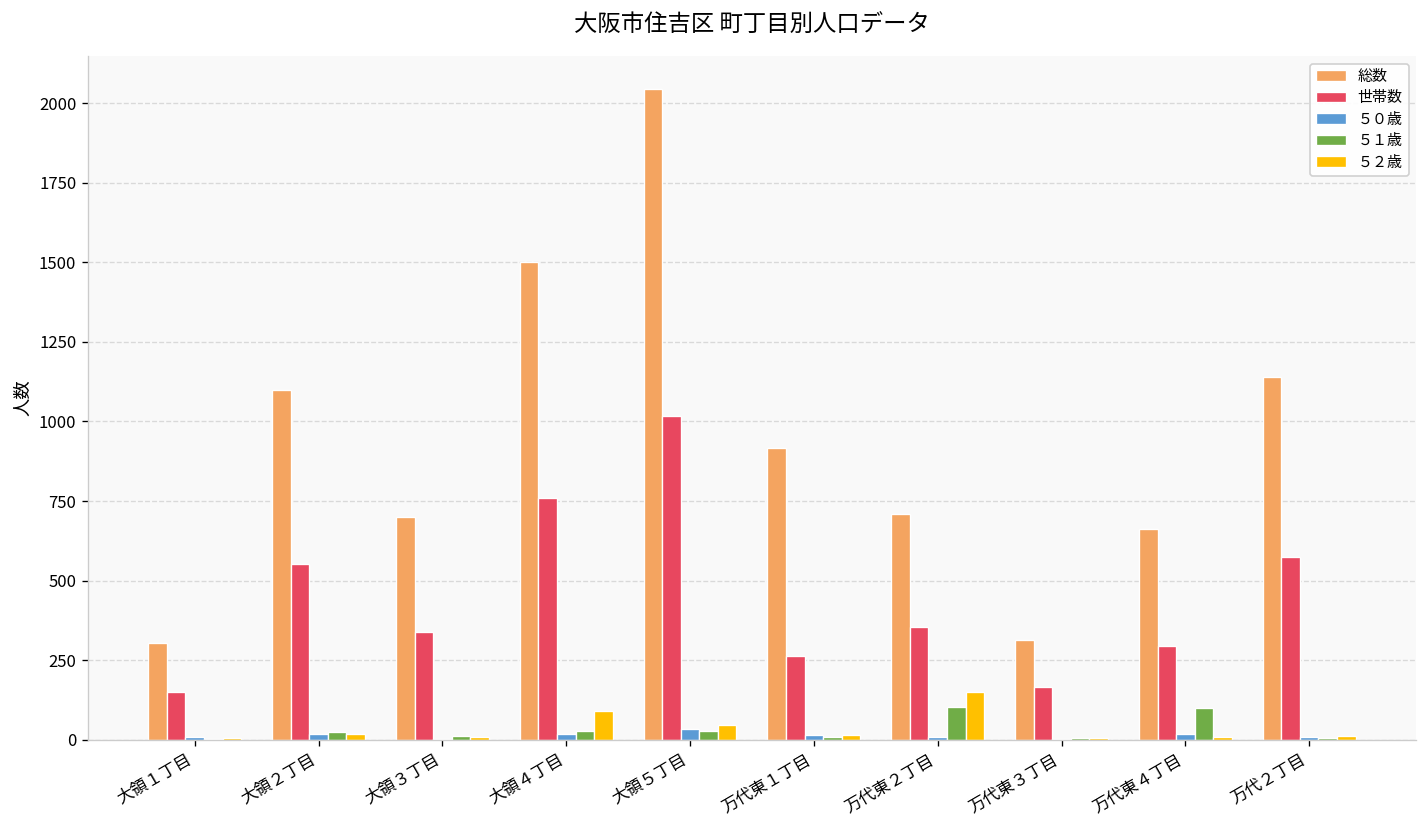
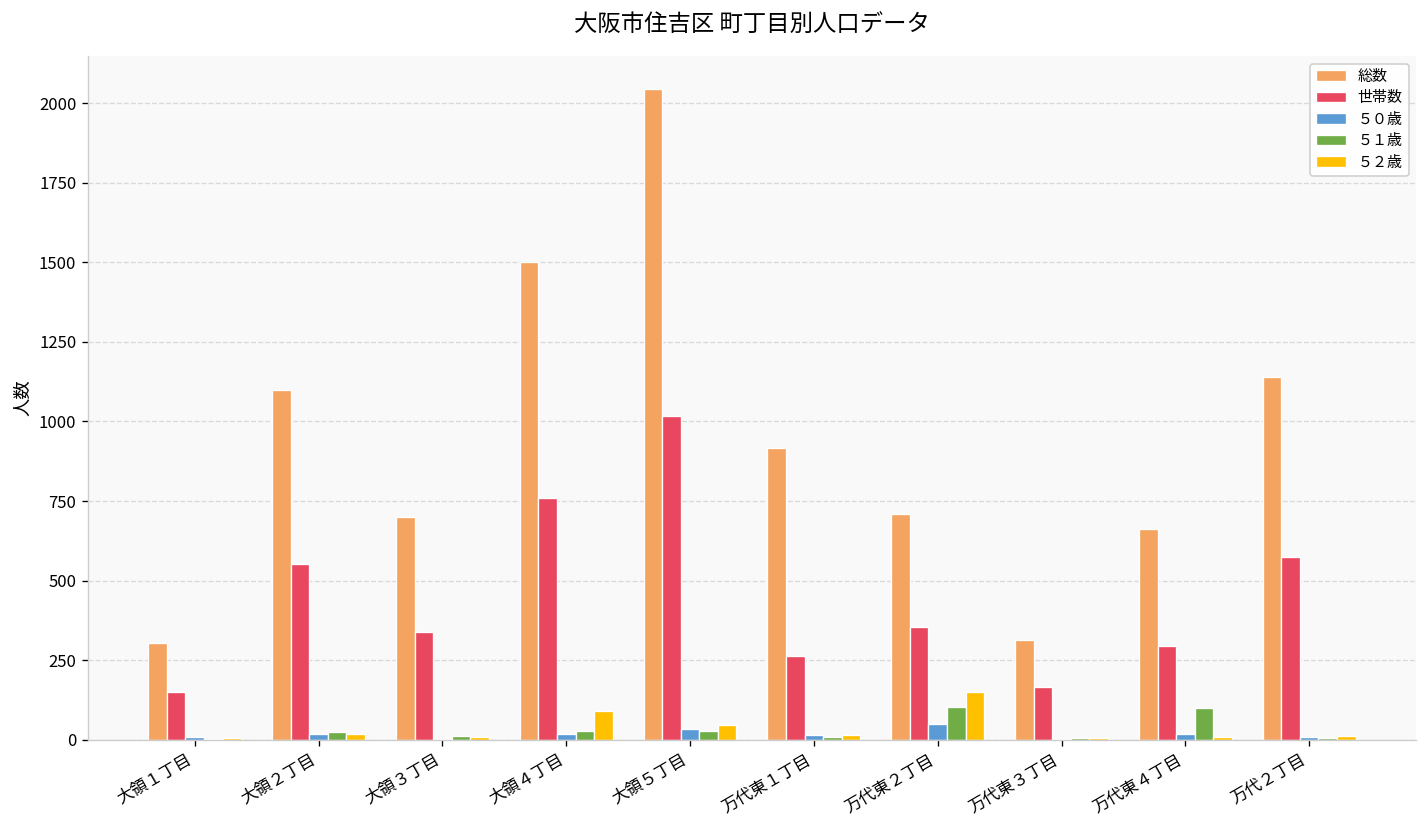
  {
    "総数": {
      "大領１丁目": 310,
      "大領２丁目": 1100,
      "大領３丁目": 700,
      "大領４丁目": 1500,
      "大領５丁目": 2050,
      "万代東１丁目": 920,
      "万代東２丁目": 710,
      "万代東３丁目": 320,
      "万代東４丁目": 660,
      "万代２丁目": 1140
    },
    "世帯数": {
      "大領１丁目": 150,
      "大領２丁目": 550,
      "大領３丁目": 340,
      "大領４丁目": 760,
      "大領５丁目": 1020,
      "万代東１丁目": 260,
      "万代東２丁目": 350,
      "万代東３丁目": 170,
      "万代東４丁目": 290,
      "万代２丁目": 580
    },
    "５０歳": {
      "大領１丁目": 10,
      "大領２丁目": 20,
      "大領４丁目": 20,
      "大領５丁目": 30,
      "万代東１丁目": 20,
-     "万代東２丁目": 10,
+     "万代東２丁目": 50,
      "万代東４丁目": 20
    },
    "５１歳": {
      "大領２丁目": 30,
      "大領３丁目": 10,
      "大領４丁目": 30,
      "大領５丁目": 30,
      "万代東１丁目": 10,
      "万代東２丁目": 100,
      "万代東４丁目": 100
    },
    "５２歳": {
      "大領２丁目": 20,
      "大領４丁目": 90,
      "大領５丁目": 50,
      "万代東１丁目": 10,
      "万代東２丁目": 150,
      "万代東４丁目": 10,
      "万代２丁目": 10
    }
  }
